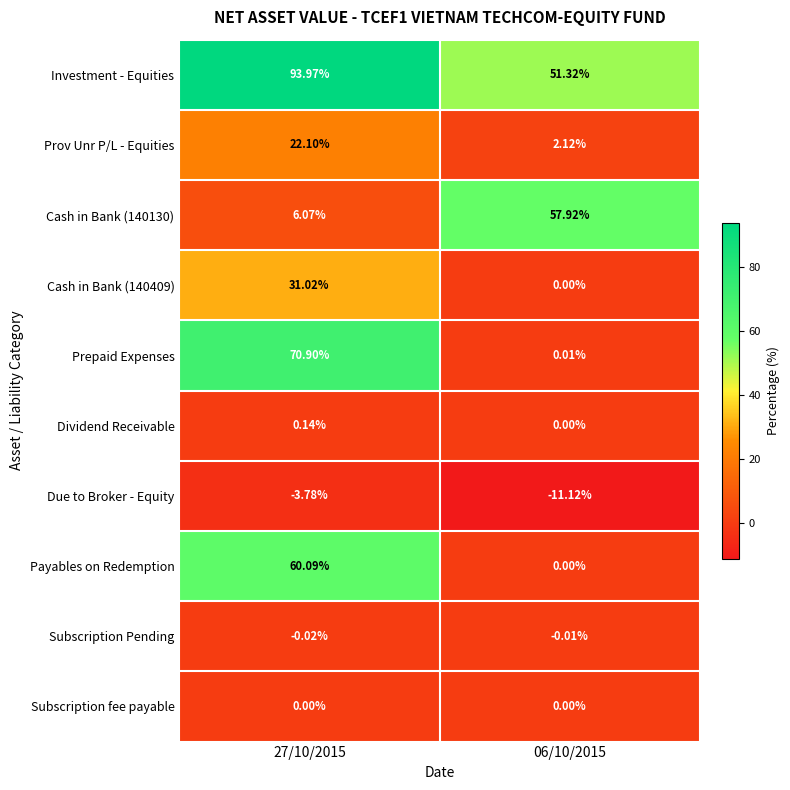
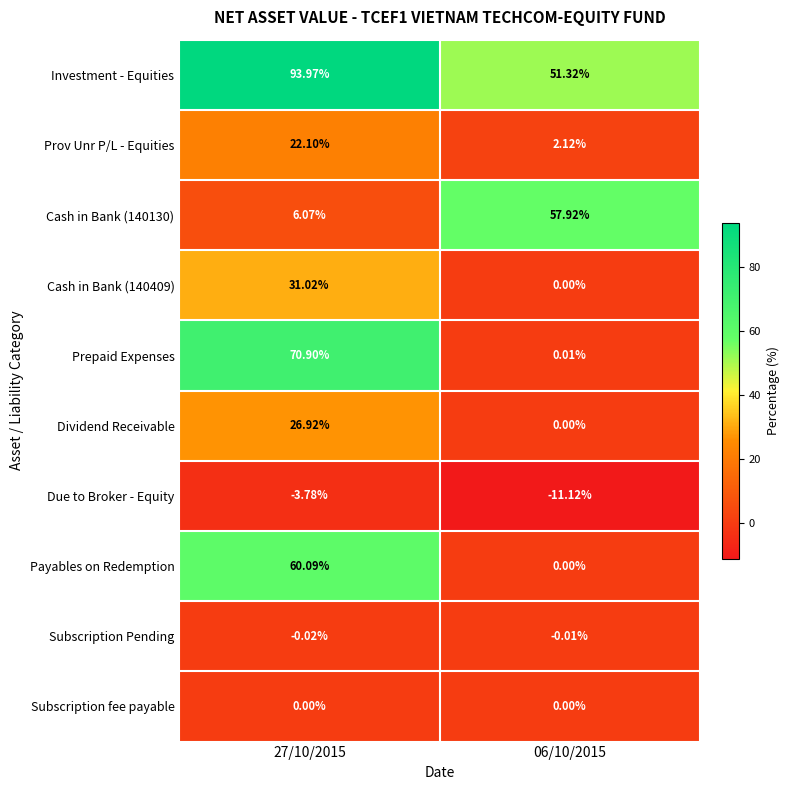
  {
    "Investment - Equities": {
      "27/10/2015": "93.97%",
      "06/10/2015": "51.32%"
    },
    "Prov Unr P/L - Equities": {
      "27/10/2015": "22.10%",
      "06/10/2015": "2.12%"
    },
    "Cash in Bank (140130)": {
      "27/10/2015": "6.07%",
      "06/10/2015": "57.92%"
    },
    "Cash in Bank (140409)": {
      "27/10/2015": "31.02%",
      "06/10/2015": "0.00%"
    },
    "Prepaid Expenses": {
      "27/10/2015": "70.90%",
      "06/10/2015": "0.01%"
    },
    "Dividend Receivable": {
-     "27/10/2015": "0.14%",
+     "27/10/2015": "26.92%",
      "06/10/2015": "0.00%"
    },
    "Due to Broker - Equity": {
      "27/10/2015": "-3.78%",
      "06/10/2015": "-11.12%"
    },
    "Payables on Redemption": {
      "27/10/2015": "60.09%",
      "06/10/2015": "0.00%"
    },
    "Subscription Pending": {
      "27/10/2015": "-0.02%",
      "06/10/2015": "-0.01%"
    },
    "Subscription fee payable": {
      "27/10/2015": "0.00%",
      "06/10/2015": "0.00%"
    }
  }
